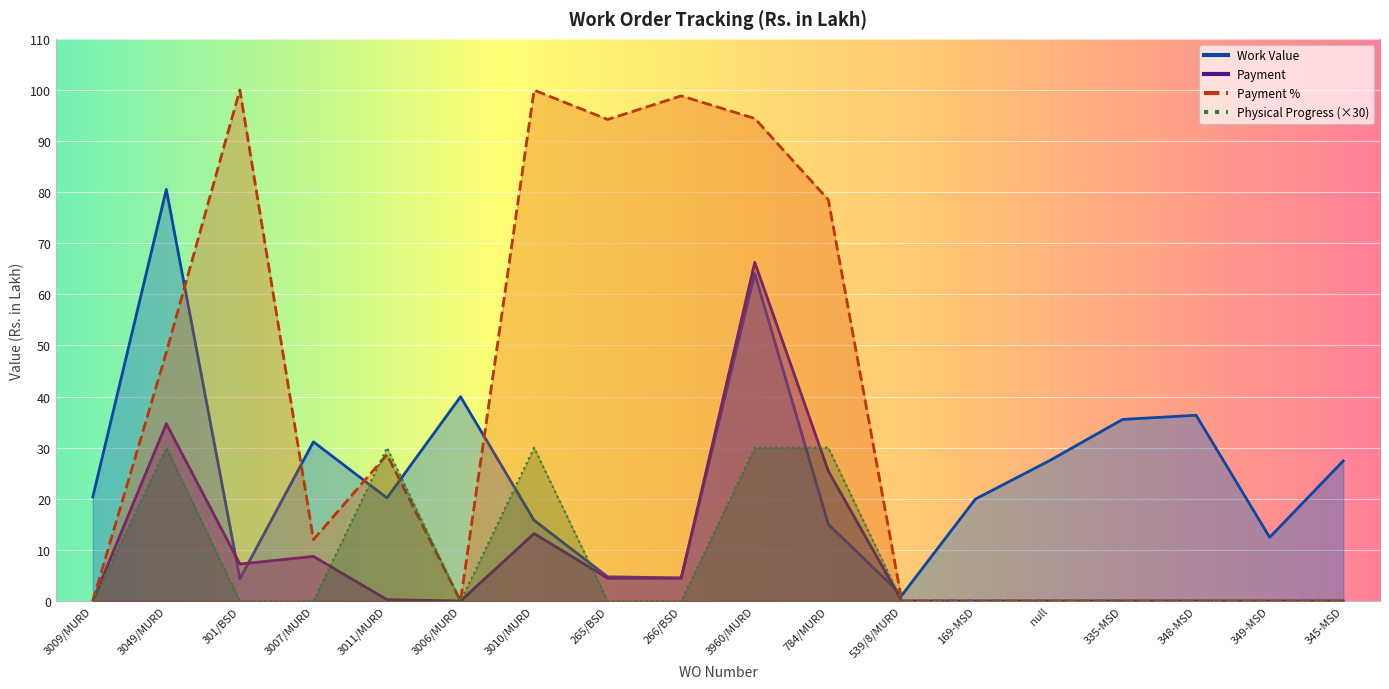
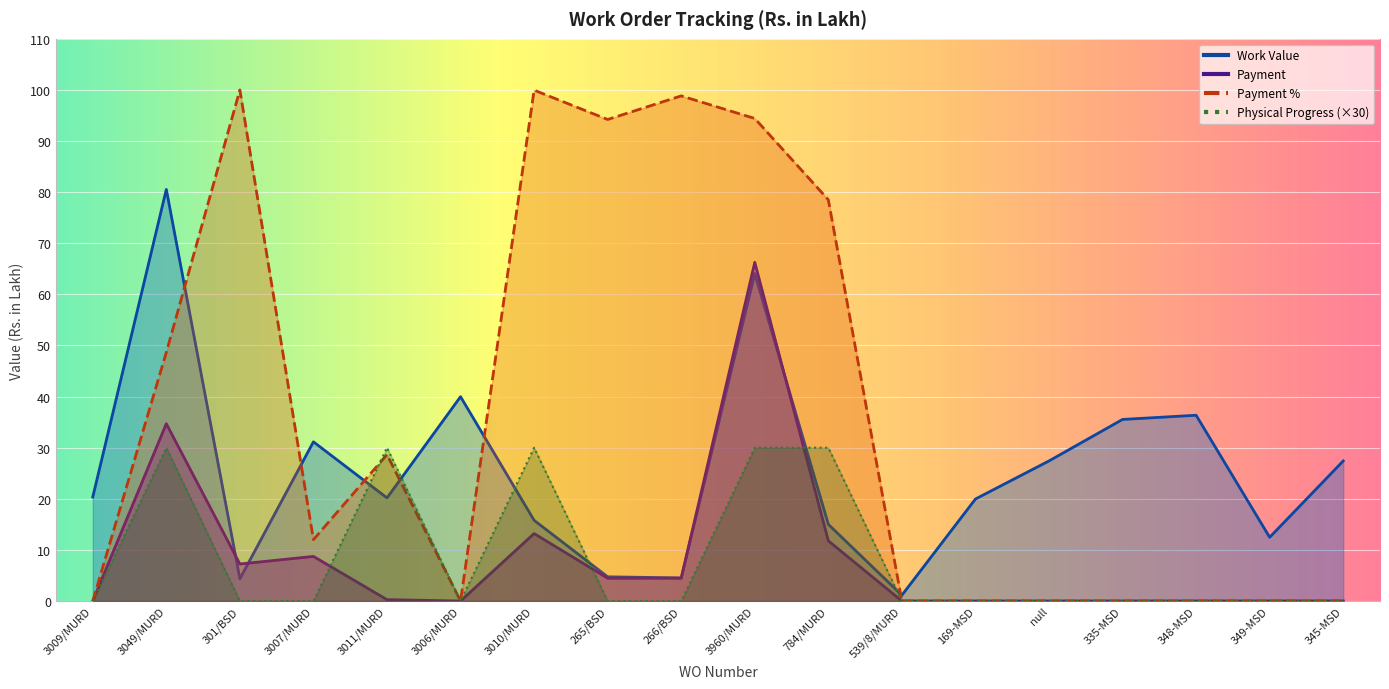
  {
    "Payment": {
      "3049/MURD": 35,
      "301/BSD": 7,
      "3007/MURD": 9,
      "3011/MURD": 0,
      "3010/MURD": 13,
      "3960/MURD": 66,
-     "784/MURD": 25
+     "784/MURD": 12
    }
  }
